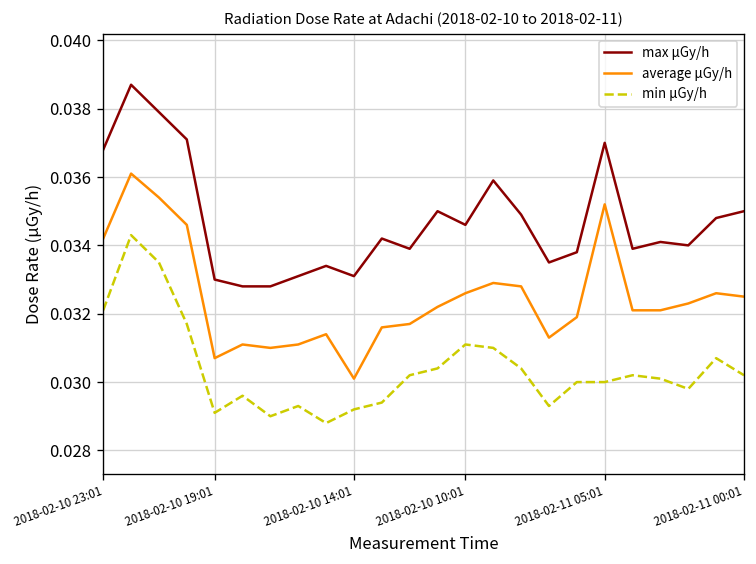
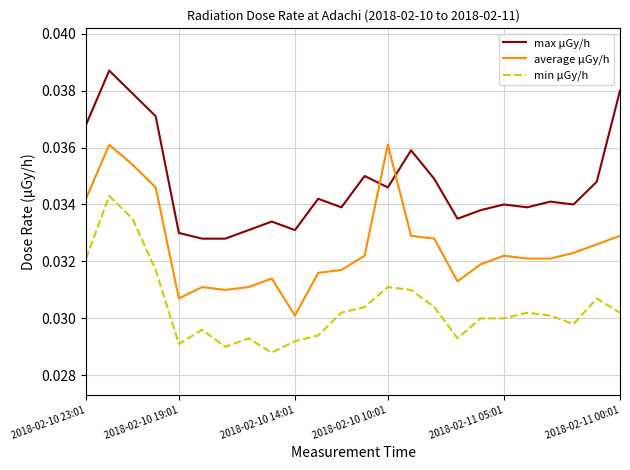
  {
    "max μGy/h": {
      "2018-02-10 23:01": 0.0368,
      "2018-02-10 19:01": 0.033,
      "2018-02-10 14:01": 0.0331,
      "2018-02-10 10:01": 0.0346,
-     "2018-02-11 05:01": 0.037,
-     "2018-02-11 00:01": 0.035
+     "2018-02-11 05:01": 0.034,
+     "2018-02-11 00:01": 0.038
    },
    "average μGy/h": {
      "2018-02-10 23:01": 0.0342,
      "2018-02-10 19:01": 0.0307,
      "2018-02-10 14:01": 0.0301,
-     "2018-02-10 10:01": 0.0326,
-     "2018-02-11 05:01": 0.0352,
-     "2018-02-11 00:01": 0.0325
+     "2018-02-10 10:01": 0.0361,
+     "2018-02-11 05:01": 0.0322,
+     "2018-02-11 00:01": 0.0329
    },
    "min μGy/h": {
      "2018-02-10 23:01": 0.0321,
      "2018-02-10 19:01": 0.0291,
      "2018-02-10 14:01": 0.0292,
      "2018-02-10 10:01": 0.0311,
      "2018-02-11 05:01": 0.0300,
      "2018-02-11 00:01": 0.0302
    }
  }
